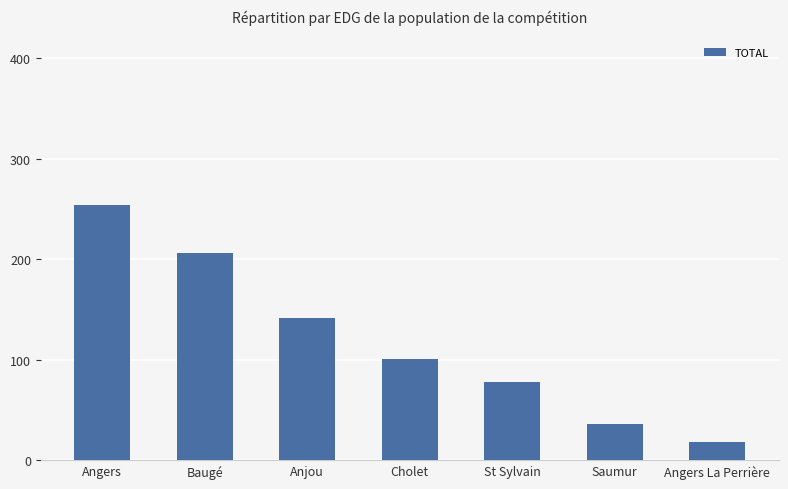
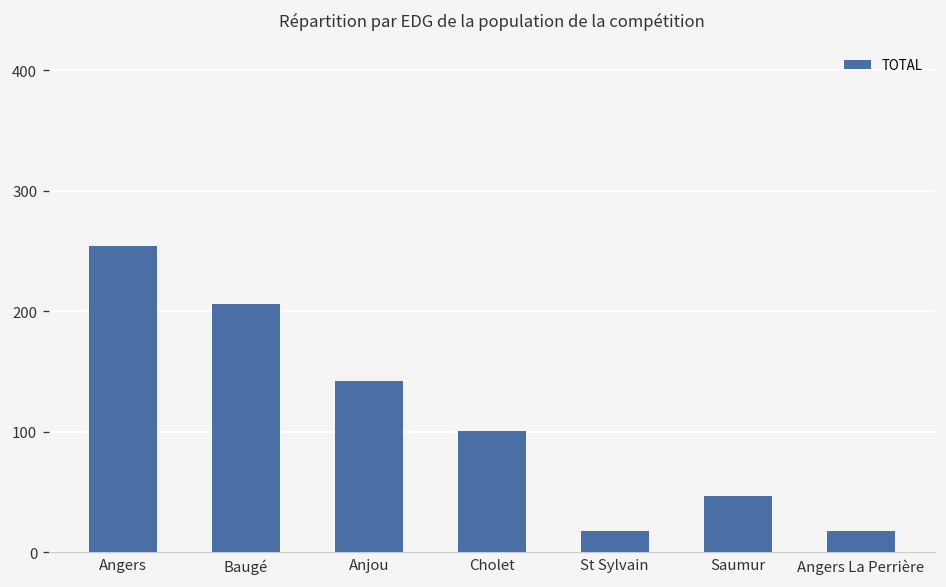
  {
    "Angers": 254,
    "Baugé": 206,
    "Anjou": 142,
    "Cholet": 101,
-   "St Sylvain": 78,
-   "Saumur": 36,
+   "St Sylvain": 18,
+   "Saumur": 47,
    "Angers La Perrière": 18
  }
